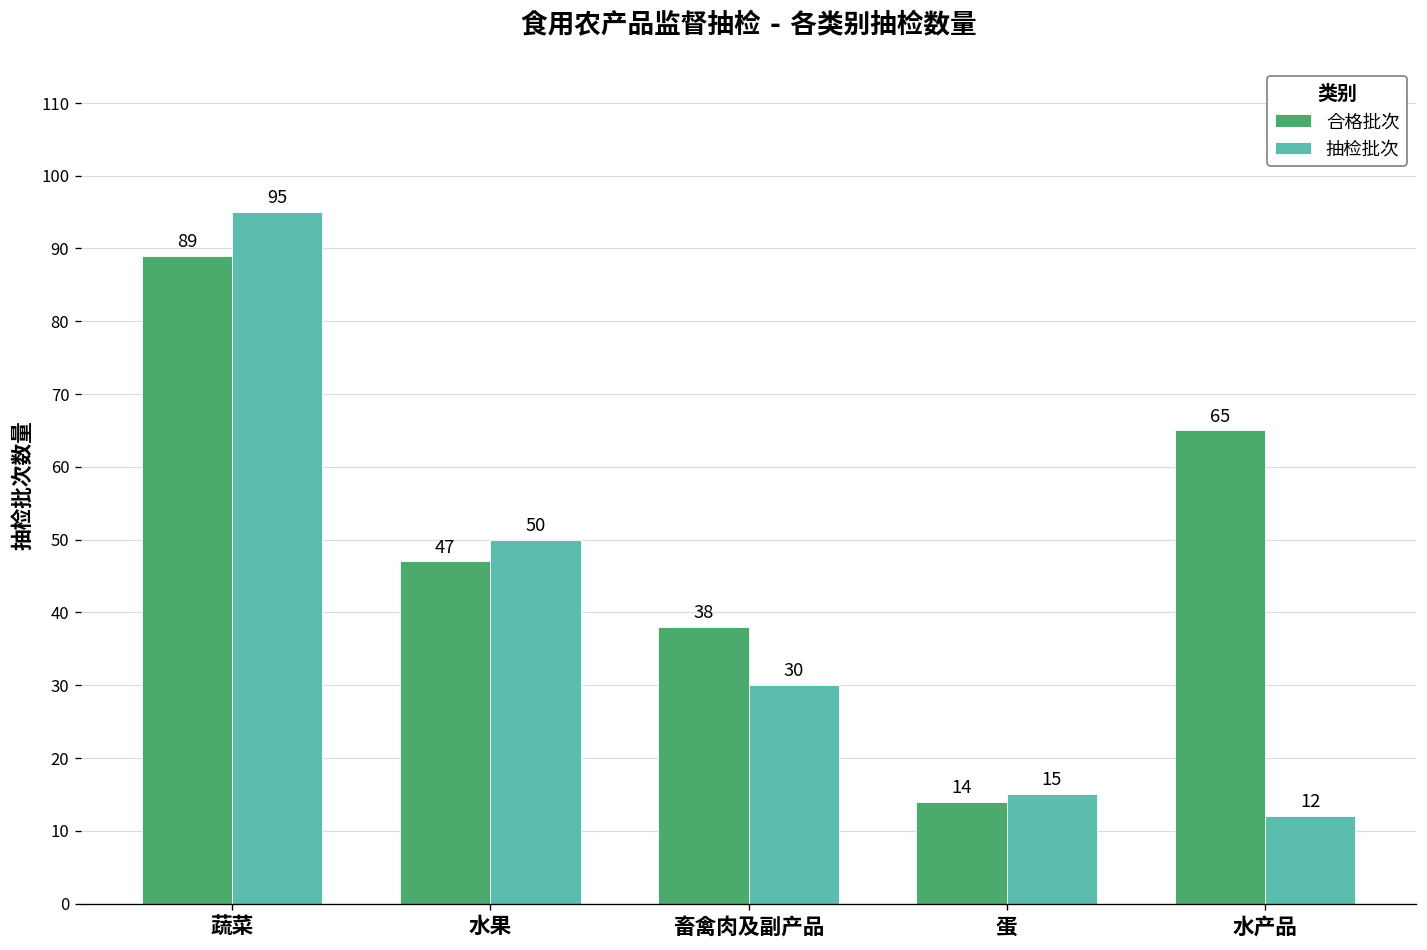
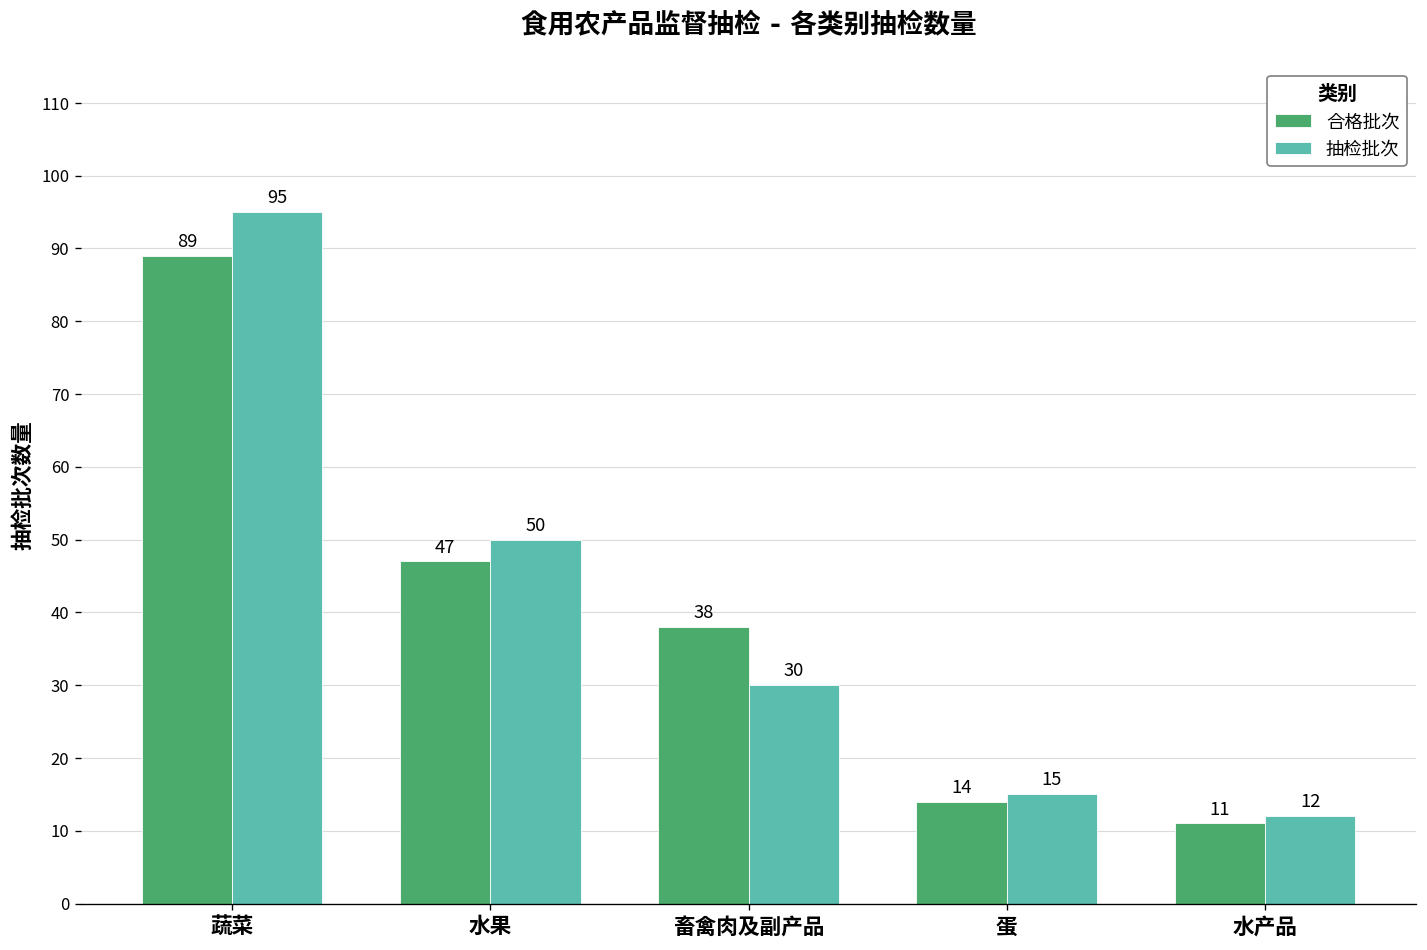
  {
    "合格批次": {
      "蔬菜": 89,
      "水果": 47,
      "畜禽肉及副产品": 38,
      "蛋": 14,
-     "水产品": 65
+     "水产品": 11
    },
    "抽检批次": {
      "蔬菜": 95,
      "水果": 50,
      "畜禽肉及副产品": 30,
      "蛋": 15,
      "水产品": 12
    }
  }
